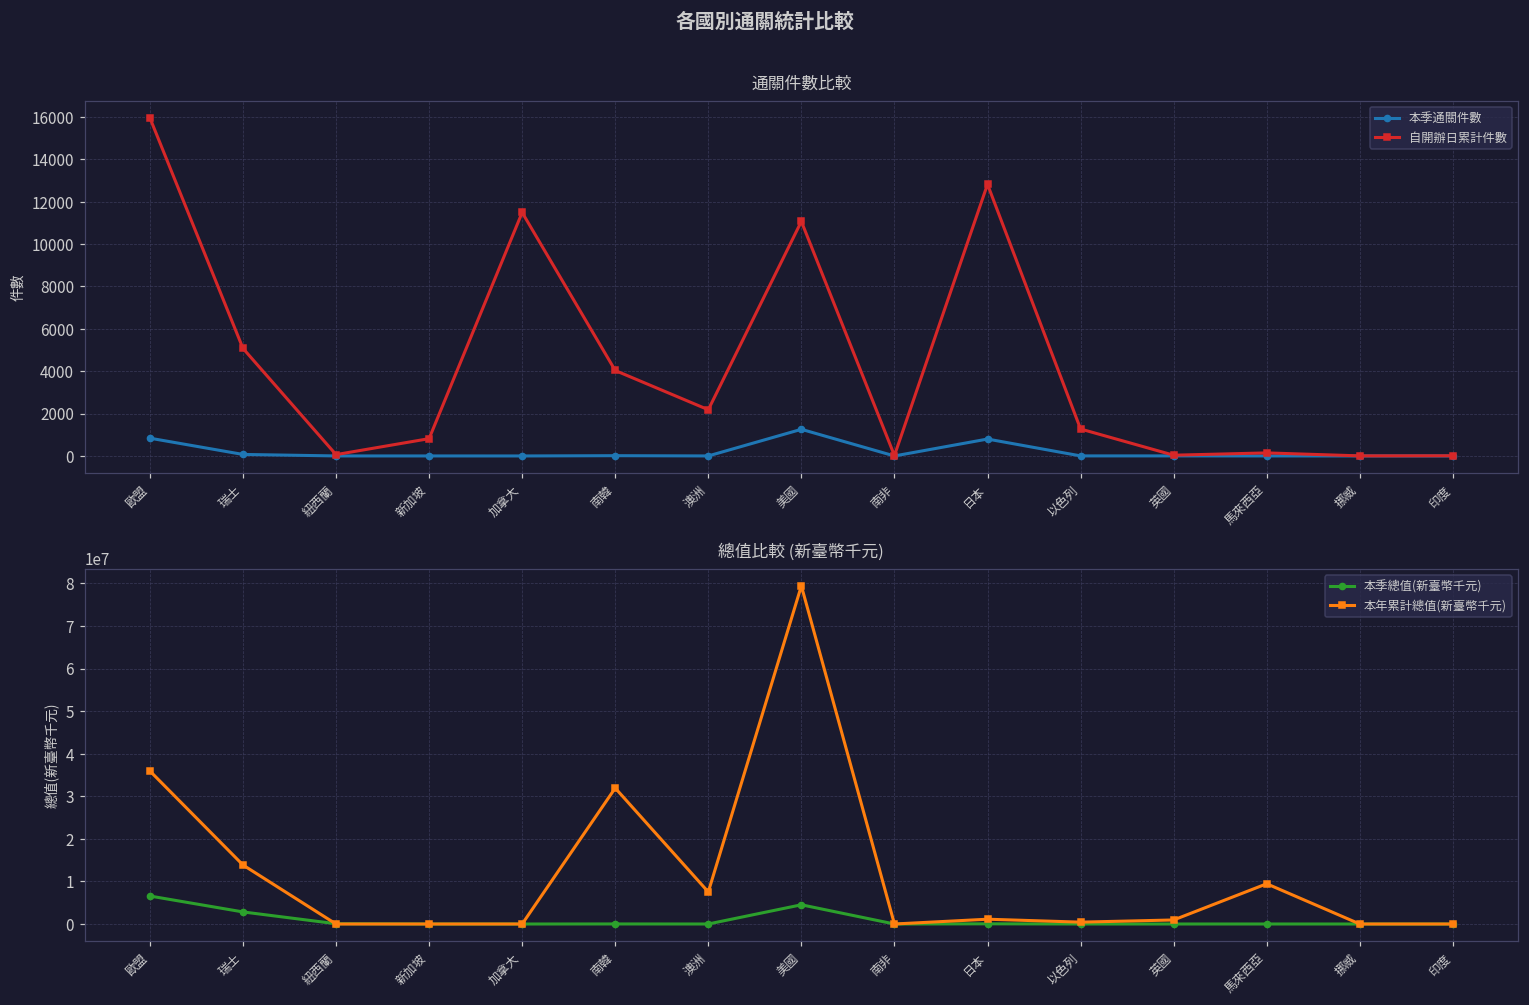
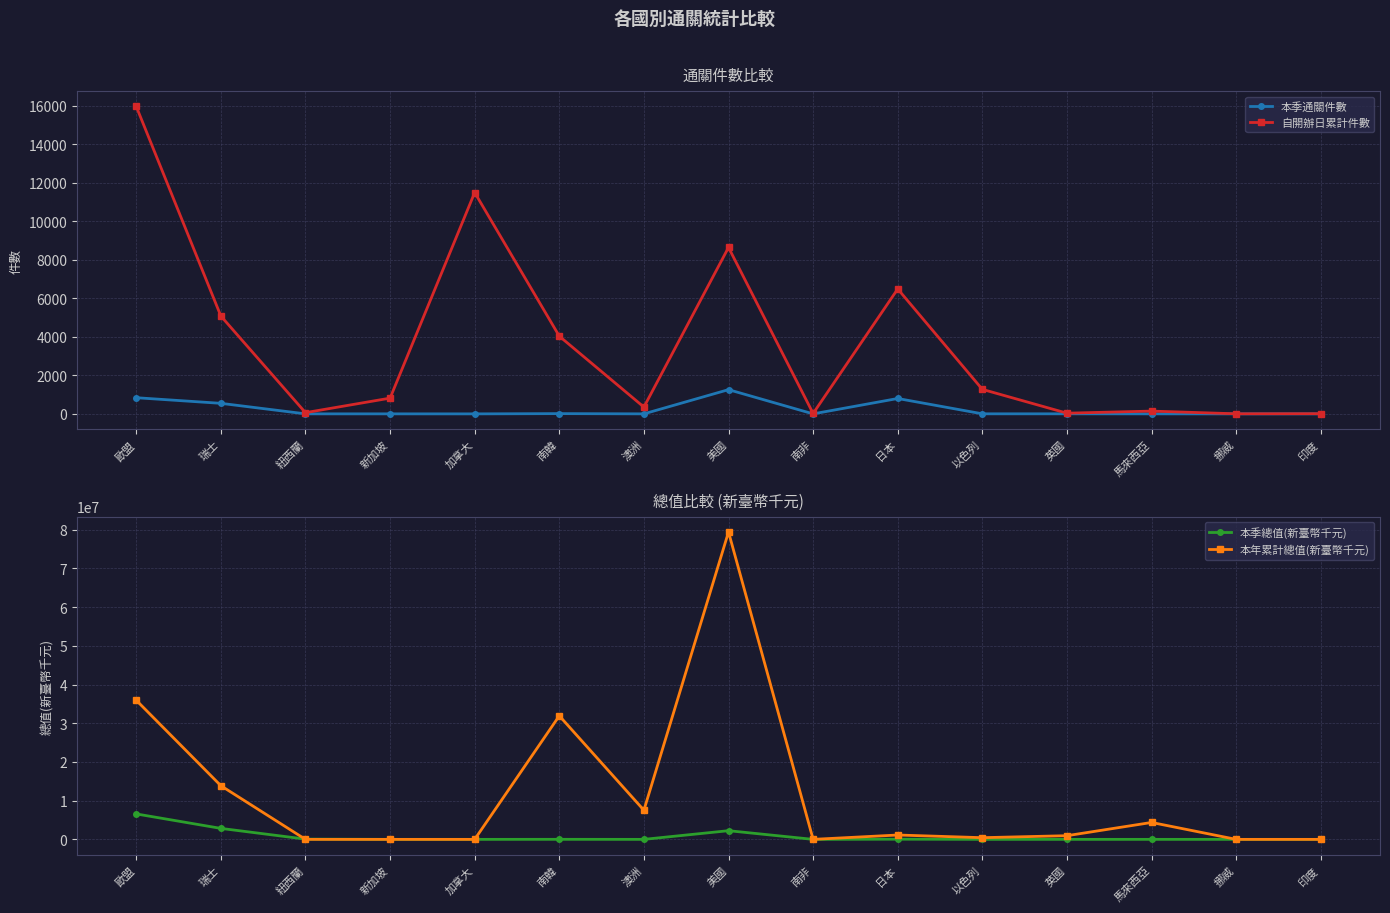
  {
    "通關件數比較": {
      "本季通關件數": {
        "歐盟": 800,
-       "瑞士": 100,
+       "瑞士": 500,
        "新加坡": 0,
        "加拿大": 0,
        "南韓": 0,
        "澳洲": 0,
        "美國": 1300,
        "日本": 800,
        "以色列": 0,
        "馬來西亞": 0
      },
      "自開辦日累計件數": {
        "歐盟": 16000,
        "瑞士": 5100,
        "新加坡": 800,
        "加拿大": 11500,
        "南韓": 4000,
-       "澳洲": 2200,
-       "美國": 11100,
-       "日本": 12800,
+       "澳洲": 400,
+       "美國": 8600,
+       "日本": 6500,
        "以色列": 1300,
        "馬來西亞": 100
      }
    },
    "總值比較 (新臺幣千元)": {
      "本季總值(新臺幣千元)": {
        "歐盟": 7000000,
        "瑞士": 3000000,
        "南韓": 0,
        "澳洲": 0,
-       "美國": 5000000,
+       "美國": 2000000,
        "日本": 0,
        "英國": 0,
        "馬來西亞": 0
      },
      "本年累計總值(新臺幣千元)": {
        "歐盟": 36000000,
        "瑞士": 14000000,
        "南韓": 32000000,
        "澳洲": 8000000,
        "美國": 79000000,
        "日本": 1000000,
        "英國": 1000000,
-       "馬來西亞": 9000000
+       "馬來西亞": 4000000
      }
    }
  }
